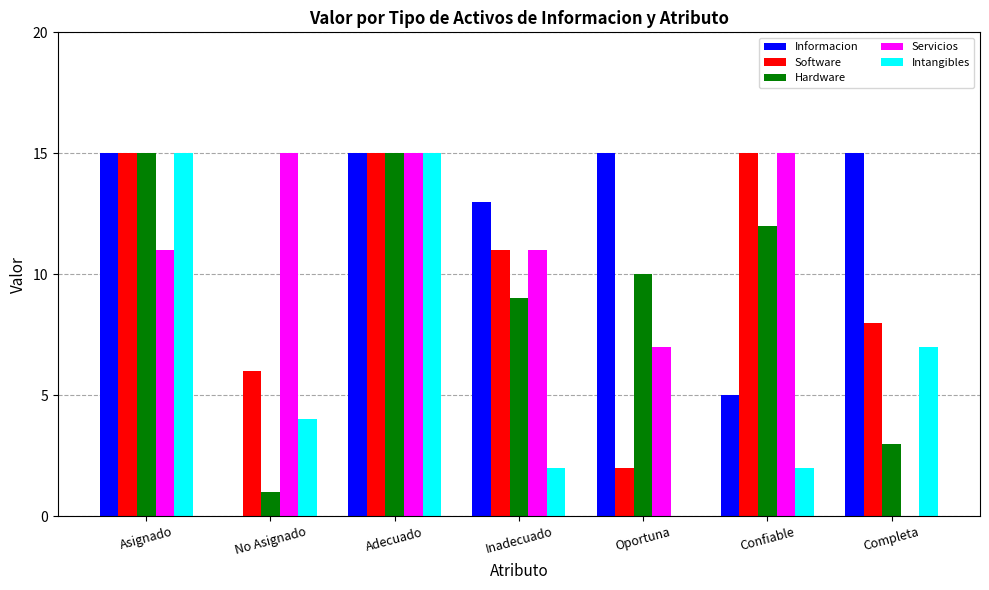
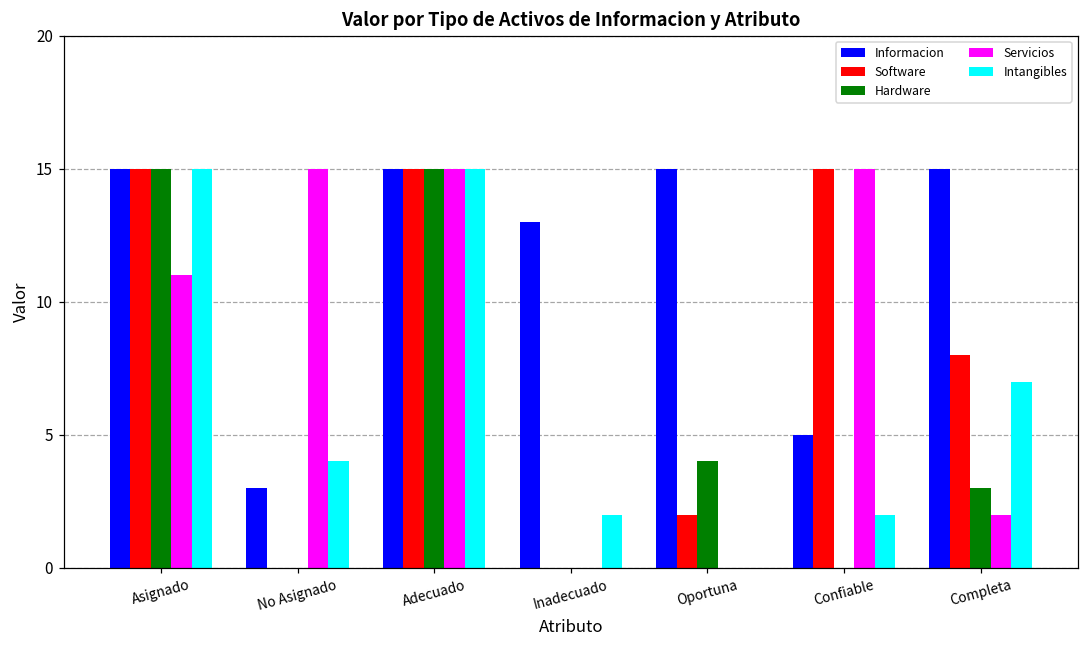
  {
    "Informacion": {
      "Asignado": 15,
-     "No Asignado": 0,
+     "No Asignado": 3,
      "Adecuado": 15,
      "Inadecuado": 13,
      "Oportuna": 15,
      "Confiable": 5,
      "Completa": 15
    },
    "Software": {
      "Asignado": 15,
-     "No Asignado": 6,
+     "No Asignado": 0,
      "Adecuado": 15,
-     "Inadecuado": 11,
+     "Inadecuado": 0,
      "Oportuna": 2,
      "Confiable": 15,
      "Completa": 8
    },
    "Hardware": {
      "Asignado": 15,
-     "No Asignado": 1,
+     "No Asignado": 0,
      "Adecuado": 15,
-     "Inadecuado": 9,
-     "Oportuna": 10,
-     "Confiable": 12,
+     "Inadecuado": 0,
+     "Oportuna": 4,
+     "Confiable": 0,
      "Completa": 3
    },
    "Servicios": {
      "Asignado": 11,
      "No Asignado": 15,
      "Adecuado": 15,
-     "Inadecuado": 11,
-     "Oportuna": 7,
+     "Inadecuado": 0,
+     "Oportuna": 0,
      "Confiable": 15,
-     "Completa": 0
+     "Completa": 2
    },
    "Intangibles": {
      "Asignado": 15,
      "No Asignado": 4,
      "Adecuado": 15,
      "Inadecuado": 2,
      "Oportuna": 0,
      "Confiable": 2,
      "Completa": 7
    }
  }
